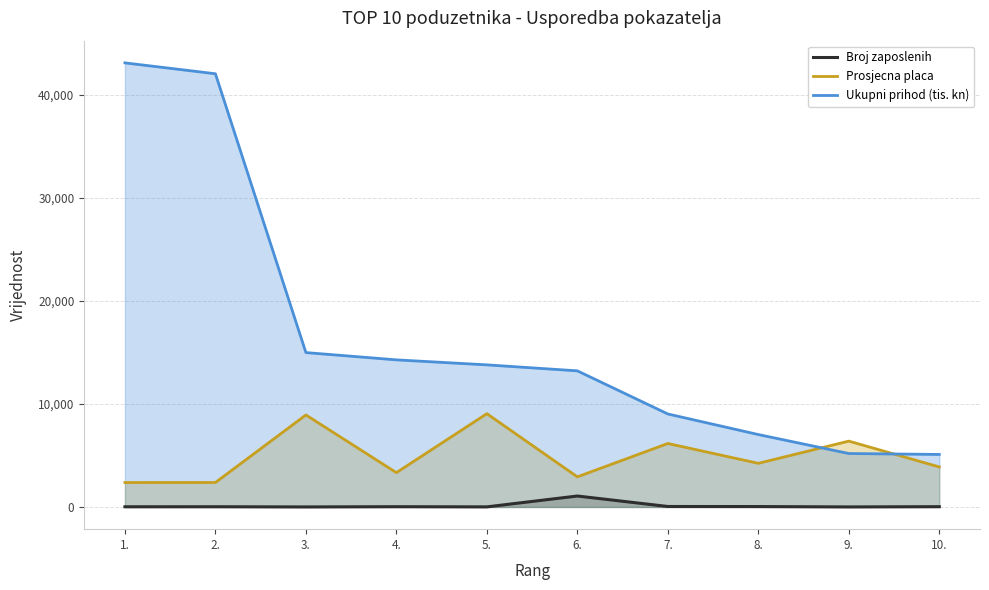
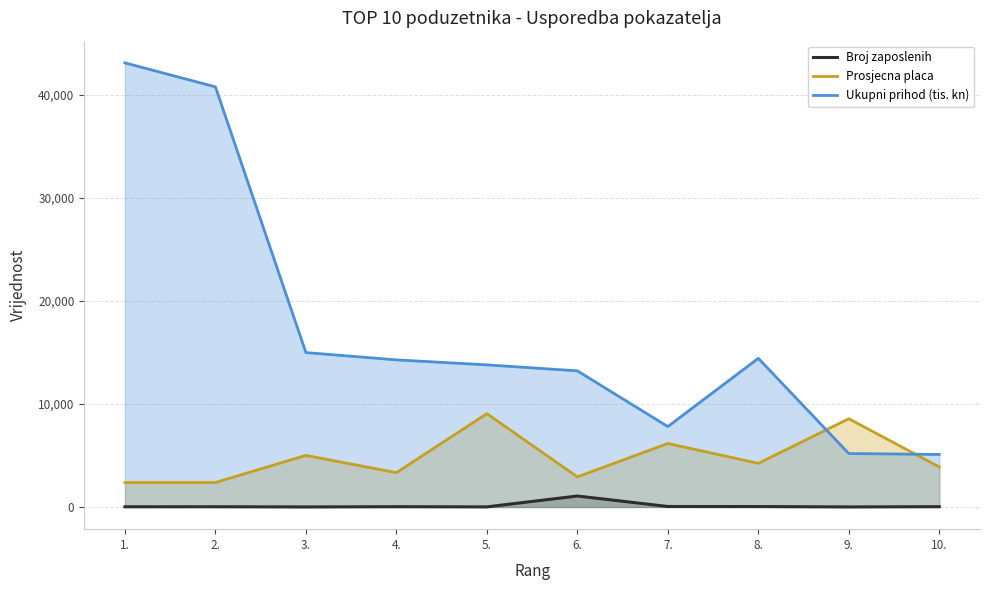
  {
    "Broj zaposlenih": {
      "1.": "0",
      "2.": "0",
      "3.": "0",
      "4.": "0",
      "5.": "0",
      "6.": "1,100",
      "7.": "0",
      "8.": "0",
      "9.": "0",
      "10.": "0"
    },
    "Prosjecna placa": {
      "1.": "2,400",
      "2.": "2,400",
-     "3.": "8,900",
+     "3.": "5,000",
      "4.": "3,300",
      "5.": "9,100",
      "6.": "2,900",
      "7.": "6,200",
      "8.": "4,200",
-     "9.": "6,400",
+     "9.": "8,600",
      "10.": "3,900"
    },
    "Ukupni prihod (tis. kn)": {
      "1.": "43,100",
-     "2.": "42,100",
+     "2.": "40,800",
      "3.": "15,000",
      "4.": "14,300",
      "5.": "13,800",
      "6.": "13,200",
-     "7.": "9,000",
-     "8.": "7,000",
+     "7.": "7,800",
+     "8.": "14,400",
      "9.": "5,200",
      "10.": "5,100"
    }
  }
